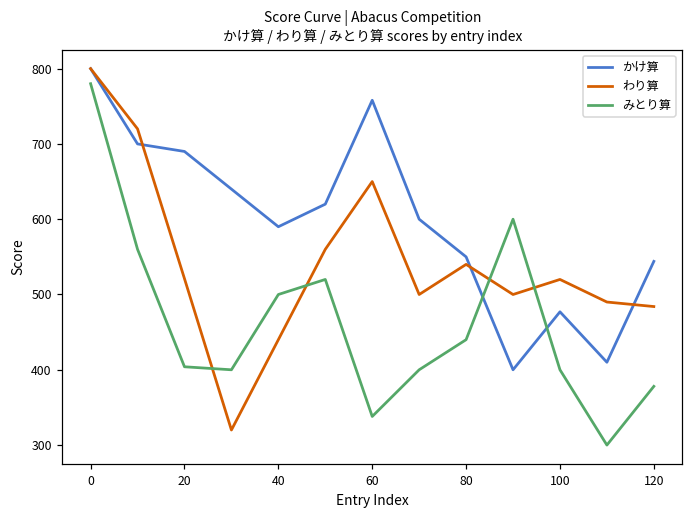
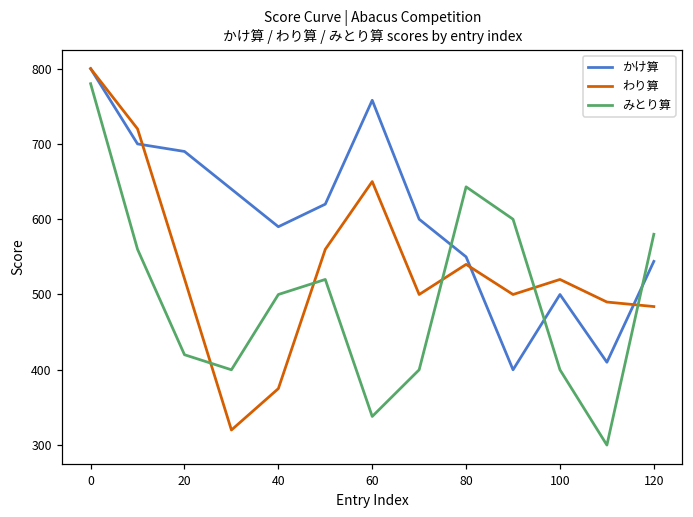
  {
    "かけ算": {
      "20": 690,
      "40": 590,
      "60": 760,
      "80": 550,
-     "100": 480,
+     "100": 500,
      "120": 540
    },
    "わり算": {
      "20": 520,
-     "40": 440,
+     "40": 380,
      "60": 650,
      "80": 540,
      "100": 520,
      "120": 480
    },
    "みとり算": {
      "0": 780,
-     "20": 400,
+     "20": 420,
      "40": 500,
      "60": 340,
-     "80": 440,
+     "80": 640,
      "100": 400,
-     "120": 380
+     "120": 580
    }
  }
